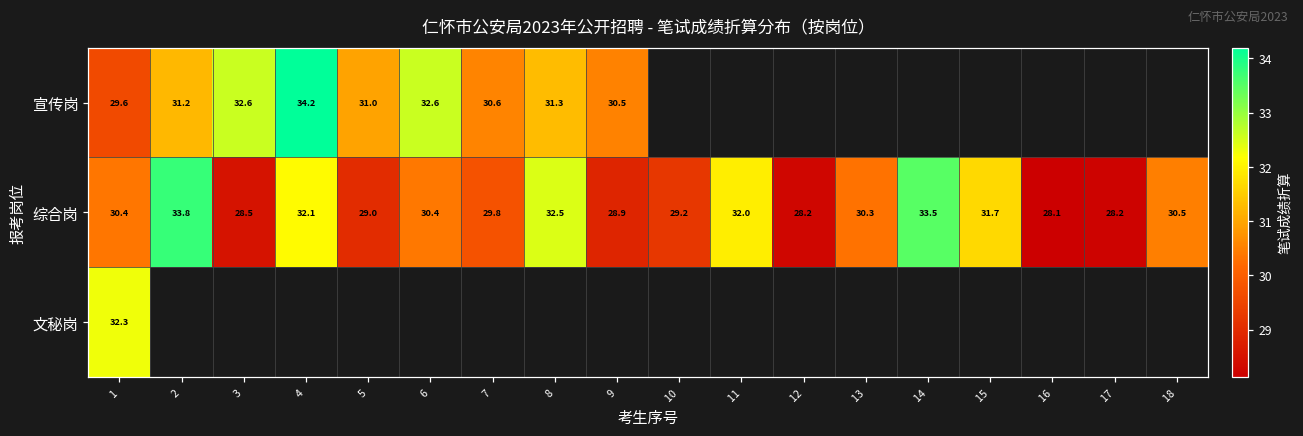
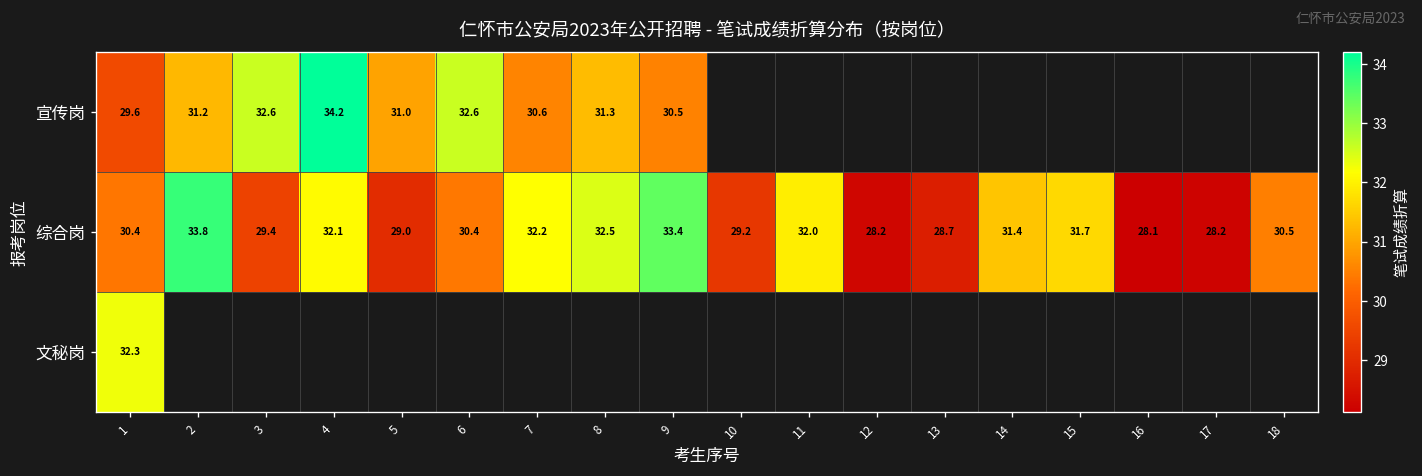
  {
    "宣传岗": {
      "1": 29.6,
      "2": 31.2,
      "3": 32.6,
      "4": 34.2,
      "5": 31.0,
      "6": 32.6,
      "7": 30.6,
      "8": 31.3,
      "9": 30.5
    },
    "综合岗": {
      "1": 30.4,
      "2": 33.8,
-     "3": 28.5,
+     "3": 29.4,
      "4": 32.1,
      "5": 29.0,
      "6": 30.4,
-     "7": 29.8,
+     "7": 32.2,
      "8": 32.5,
-     "9": 28.9,
+     "9": 33.4,
      "10": 29.2,
      "11": 32.0,
      "12": 28.2,
-     "13": 30.3,
-     "14": 33.5,
+     "13": 28.7,
+     "14": 31.4,
      "15": 31.7,
      "16": 28.1,
      "17": 28.2,
      "18": 30.5
    },
    "文秘岗": {
      "1": 32.3
    }
  }
